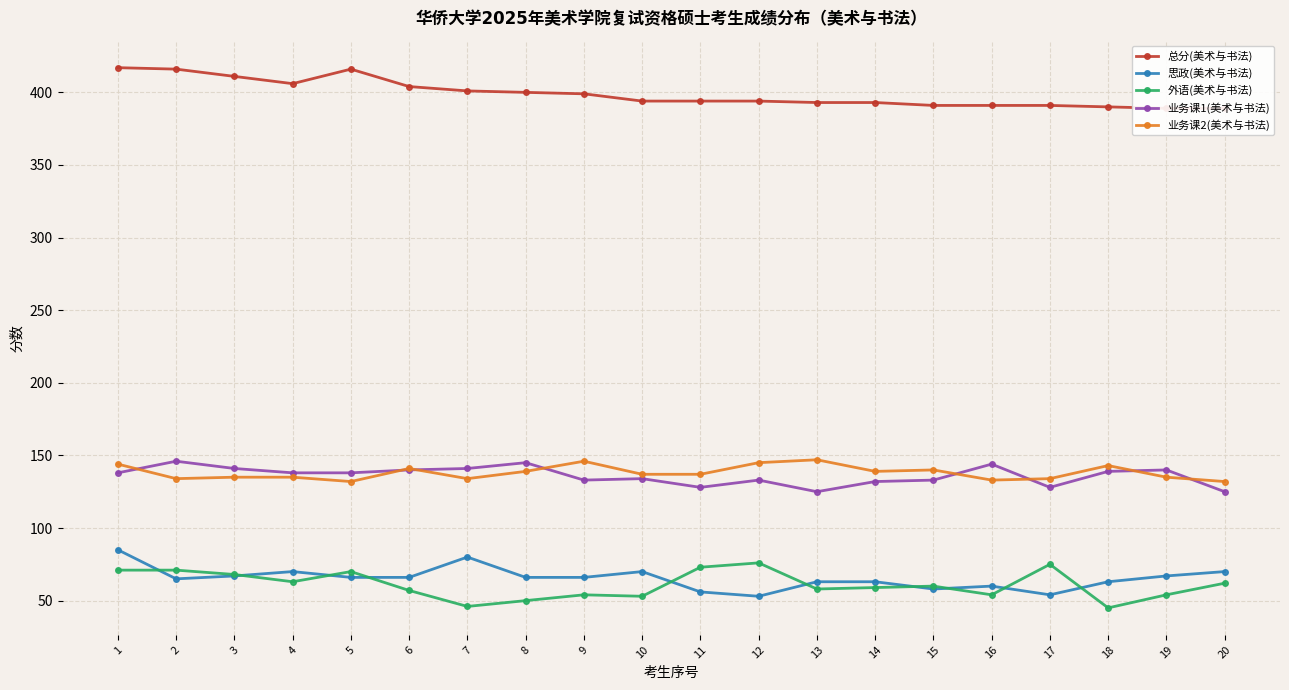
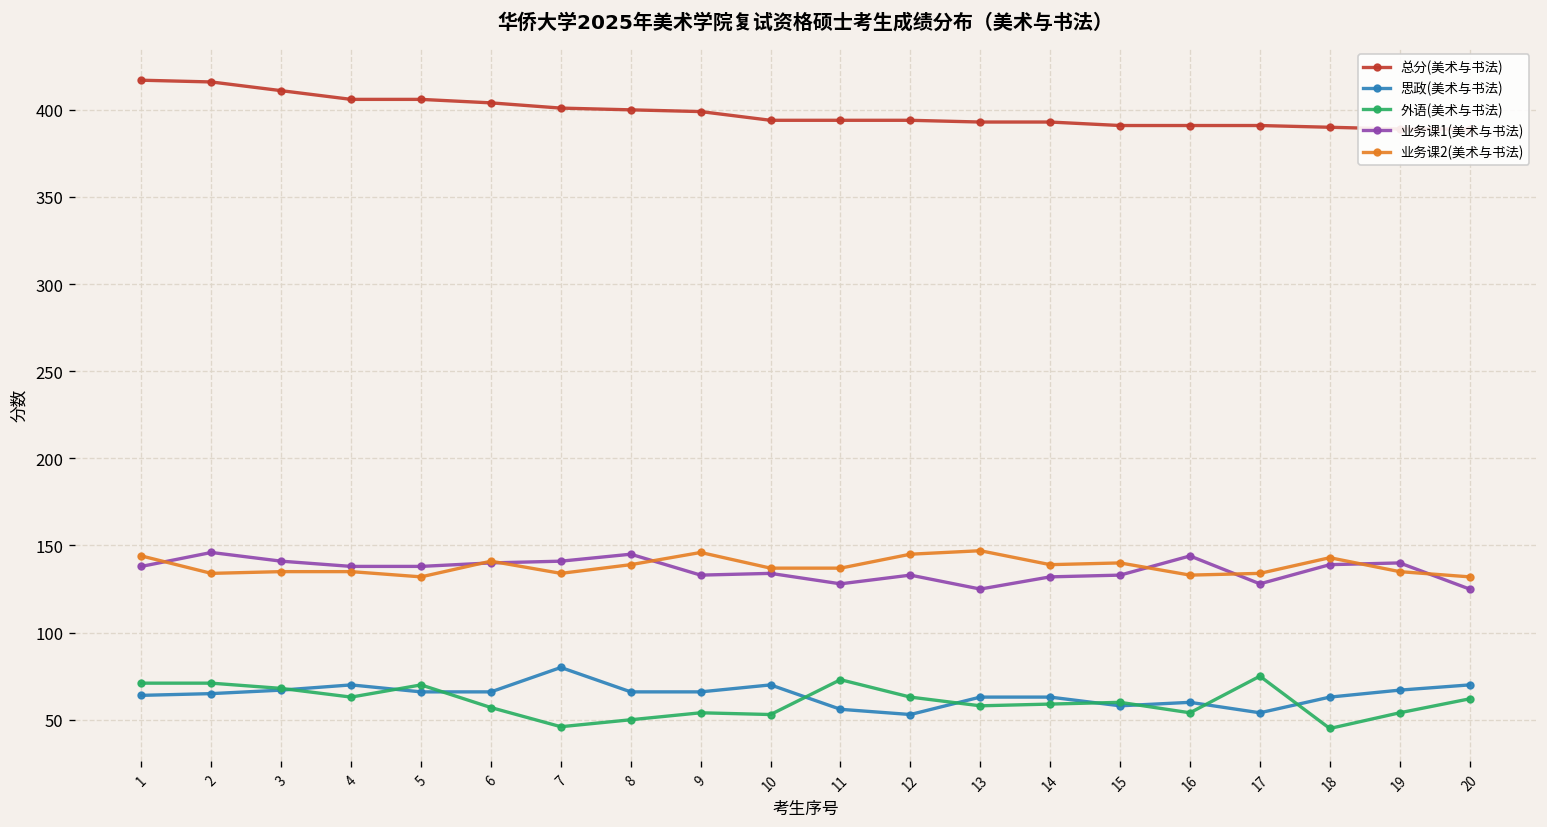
  {
    "总分(美术与书法)": {
      "1": 417,
      "2": 416,
      "3": 411,
      "4": 406,
-     "5": 416,
+     "5": 406,
      "6": 404,
      "7": 401,
      "8": 400,
      "9": 399,
      "10": 394,
      "11": 394,
      "12": 394,
      "13": 393,
      "14": 393,
      "15": 391,
      "16": 391,
      "17": 391,
      "18": 390
    },
    "思政(美术与书法)": {
-     "1": 85,
+     "1": 64,
      "2": 65,
      "4": 70,
      "5": 66,
      "6": 66,
      "7": 80,
      "8": 66,
      "9": 66,
      "10": 70,
      "11": 56,
      "12": 53,
      "13": 63,
      "14": 63,
      "15": 58,
      "16": 60,
      "17": 54,
      "18": 63,
      "19": 67,
      "20": 70
    },
    "外语(美术与书法)": {
      "1": 71,
      "2": 71,
      "4": 63,
      "5": 70,
      "6": 57,
      "7": 46,
      "8": 50,
      "9": 54,
      "10": 53,
      "11": 73,
-     "12": 76,
+     "12": 63,
      "13": 58,
      "14": 59,
      "15": 60,
      "16": 54,
      "17": 75,
      "18": 45,
      "19": 54,
      "20": 62
    },
    "业务课1(美术与书法)": {
      "1": 138,
      "2": 146,
      "3": 141,
      "4": 138,
      "5": 138,
      "7": 141,
      "8": 145,
      "9": 133,
      "10": 134,
      "11": 128,
      "12": 133,
      "13": 125,
      "14": 132,
      "15": 133,
      "16": 144,
      "17": 128,
      "18": 139,
      "19": 140,
      "20": 125
    },
    "业务课2(美术与书法)": {
      "1": 144,
      "2": 134,
      "3": 135,
      "4": 135,
      "5": 132,
      "7": 134,
      "8": 139,
      "9": 146,
      "10": 137,
      "11": 137,
      "12": 145,
      "13": 147,
      "14": 139,
      "15": 140,
      "16": 133,
      "17": 134,
      "18": 143,
      "19": 135,
      "20": 132
    }
  }
